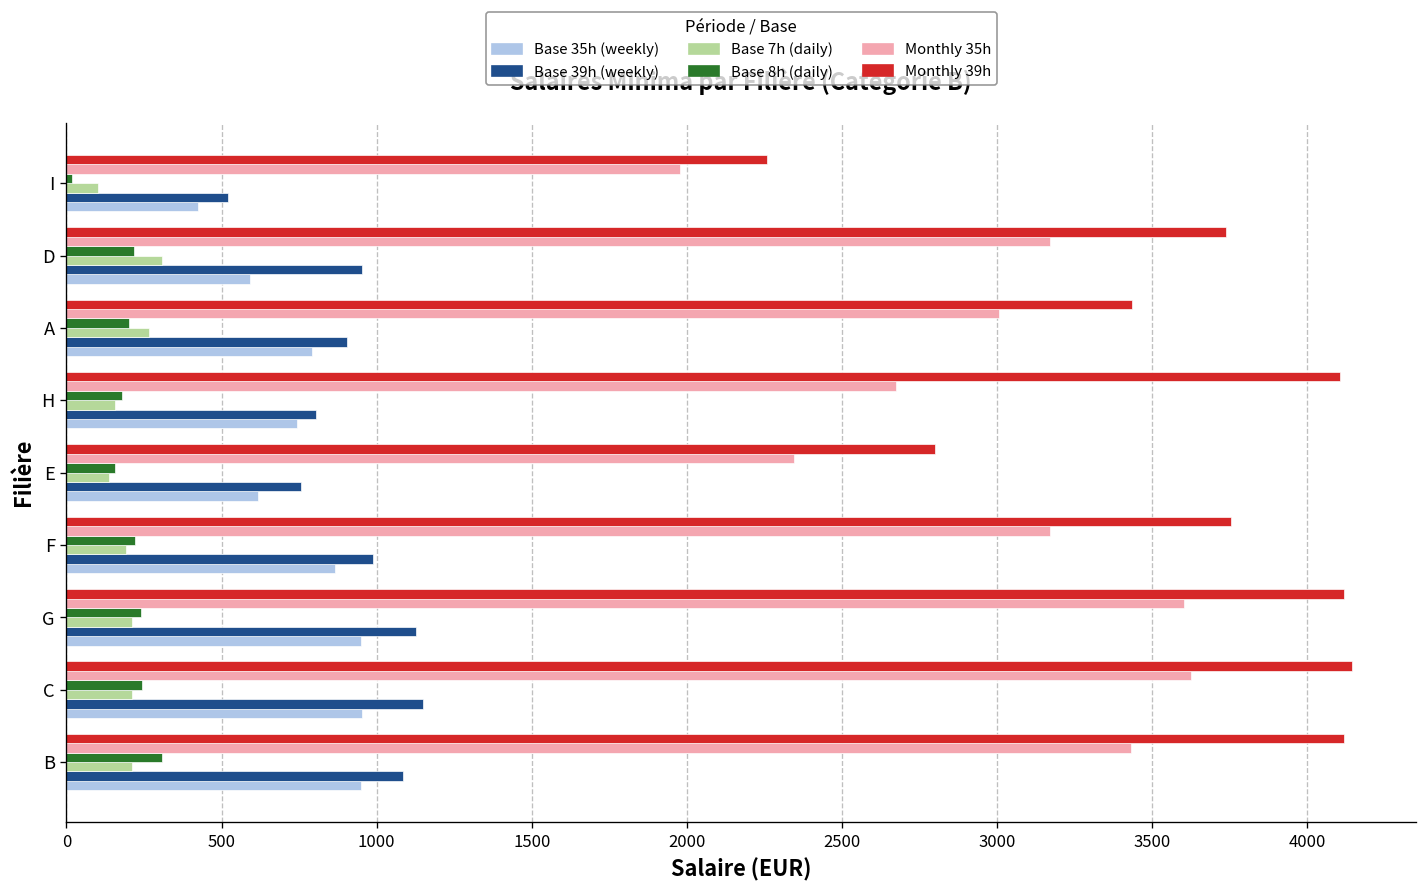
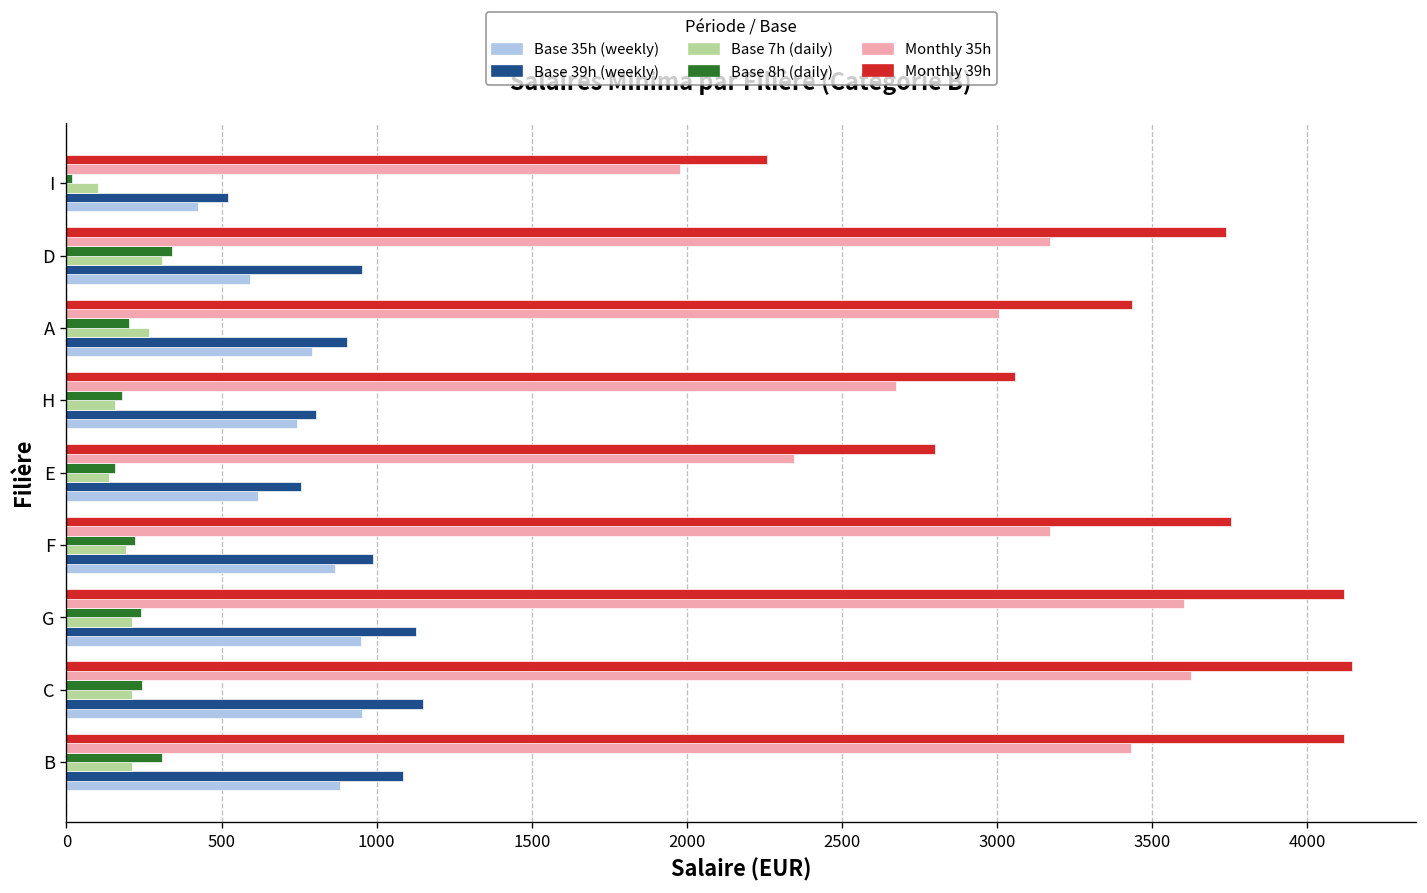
  {
    "Base 35h (weekly)": {
      "I": 420,
      "D": 590,
      "A": 790,
      "H": 740,
      "E": 620,
      "F": 860,
      "G": 950,
      "C": 950,
-     "B": 950
+     "B": 880
    },
    "Base 39h (weekly)": {
      "I": 520,
      "D": 950,
      "A": 900,
      "H": 800,
      "E": 760,
      "F": 990,
      "G": 1130,
      "C": 1150,
      "B": 1080
    },
    "Base 7h (daily)": {
      "I": 100,
      "D": 310,
      "A": 270,
      "H": 160,
      "E": 140,
      "F": 190,
      "G": 210,
      "C": 210,
      "B": 210
    },
    "Base 8h (daily)": {
      "I": 20,
-     "D": 220,
+     "D": 340,
      "A": 200,
      "H": 180,
      "E": 160,
      "F": 220,
      "G": 240,
      "C": 240,
      "B": 310
    },
    "Monthly 35h": {
      "I": 1980,
      "D": 3170,
      "A": 3010,
      "H": 2670,
      "E": 2340,
      "F": 3170,
      "G": 3600,
      "C": 3630,
      "B": 3430
    },
    "Monthly 39h": {
      "I": 2260,
      "D": 3740,
      "A": 3440,
-     "H": 4100,
+     "H": 3060,
      "E": 2800,
      "F": 3750,
      "G": 4120,
      "C": 4140,
      "B": 4120
    }
  }
